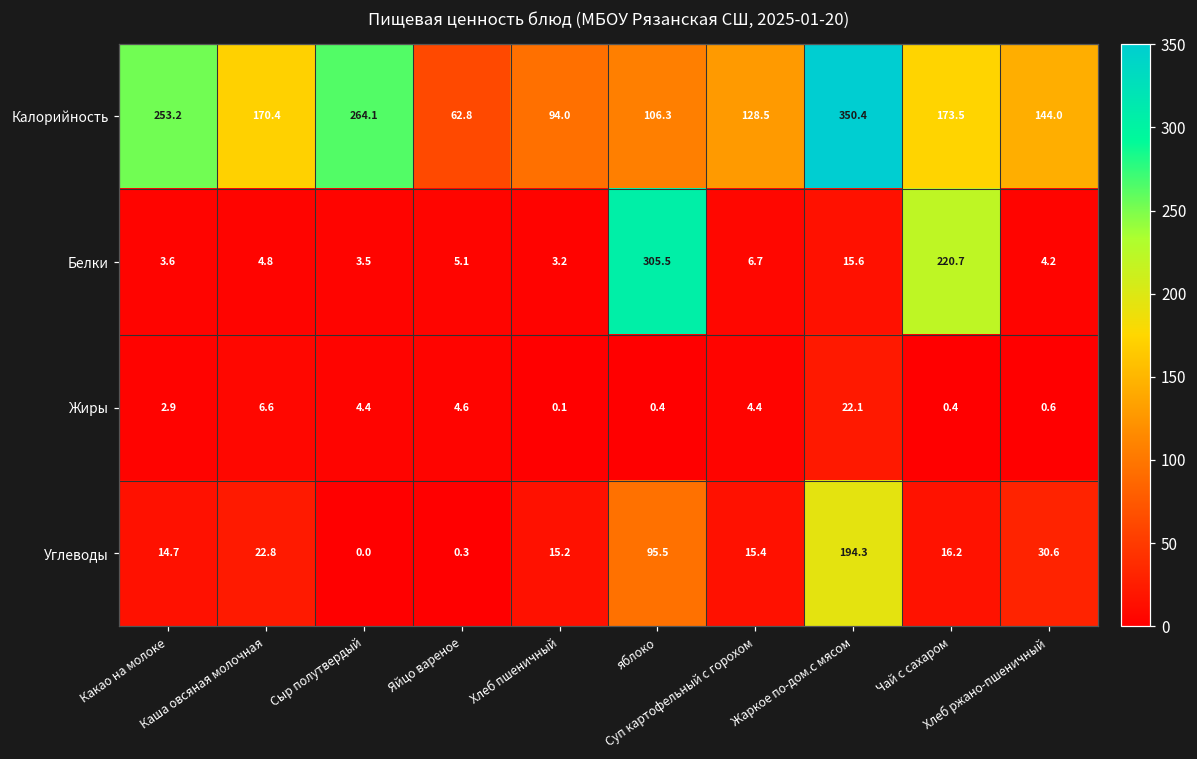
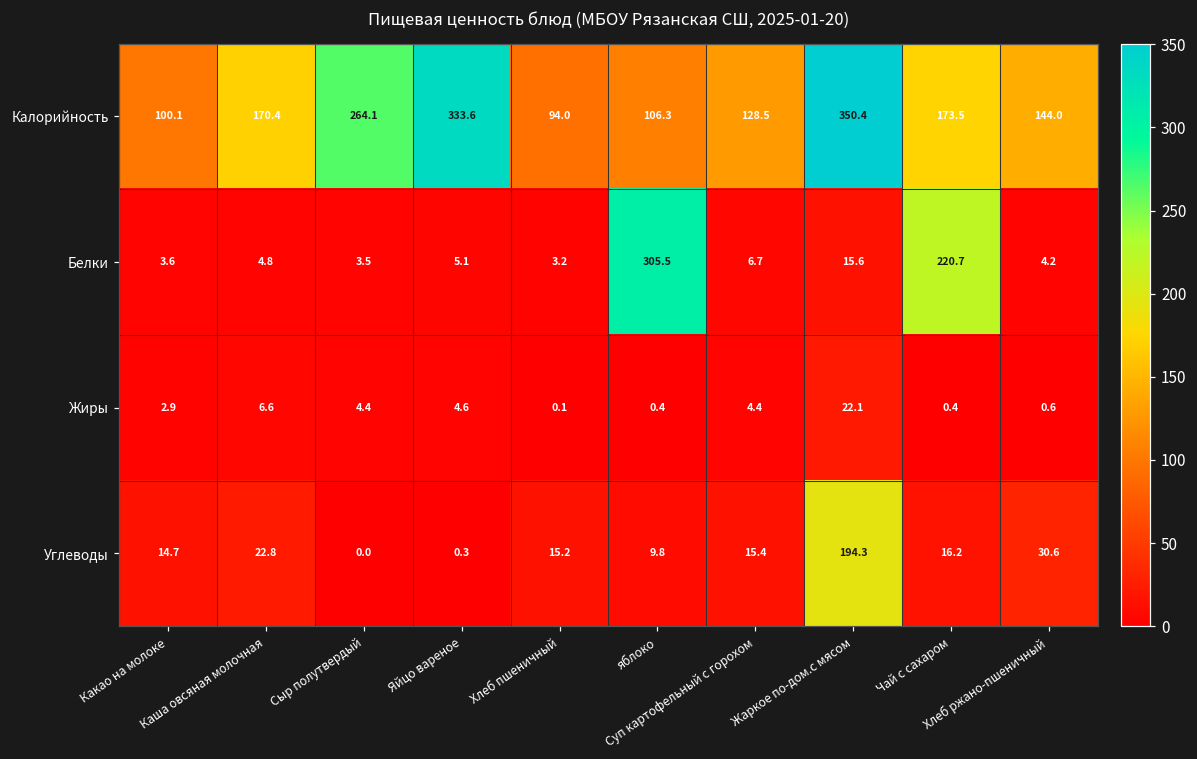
  {
    "Калорийность": {
-     "Какао на молоке": 253.2,
+     "Какао на молоке": 100.1,
      "Каша овсяная молочная": 170.4,
      "Сыр полутвердый": 264.1,
-     "Яйцо вареное": 62.8,
+     "Яйцо вареное": 333.6,
      "Хлеб пшеничный": 94.0,
      "яблоко": 106.3,
      "Суп картофельный с горохом": 128.5,
      "Жаркое по-дом.с мясом": 350.4,
      "Чай с сахаром": 173.5,
      "Хлеб ржано-пшеничный": 144.0
    },
    "Белки": {
      "Какао на молоке": 3.6,
      "Каша овсяная молочная": 4.8,
      "Сыр полутвердый": 3.5,
      "Яйцо вареное": 5.1,
      "Хлеб пшеничный": 3.2,
      "яблоко": 305.5,
      "Суп картофельный с горохом": 6.7,
      "Жаркое по-дом.с мясом": 15.6,
      "Чай с сахаром": 220.7,
      "Хлеб ржано-пшеничный": 4.2
    },
    "Жиры": {
      "Какао на молоке": 2.9,
      "Каша овсяная молочная": 6.6,
      "Сыр полутвердый": 4.4,
      "Яйцо вареное": 4.6,
      "Хлеб пшеничный": 0.1,
      "яблоко": 0.4,
      "Суп картофельный с горохом": 4.4,
      "Жаркое по-дом.с мясом": 22.1,
      "Чай с сахаром": 0.4,
      "Хлеб ржано-пшеничный": 0.6
    },
    "Углеводы": {
      "Какао на молоке": 14.7,
      "Каша овсяная молочная": 22.8,
      "Сыр полутвердый": 0.0,
      "Яйцо вареное": 0.3,
      "Хлеб пшеничный": 15.2,
-     "яблоко": 95.5,
+     "яблоко": 9.8,
      "Суп картофельный с горохом": 15.4,
      "Жаркое по-дом.с мясом": 194.3,
      "Чай с сахаром": 16.2,
      "Хлеб ржано-пшеничный": 30.6
    }
  }
